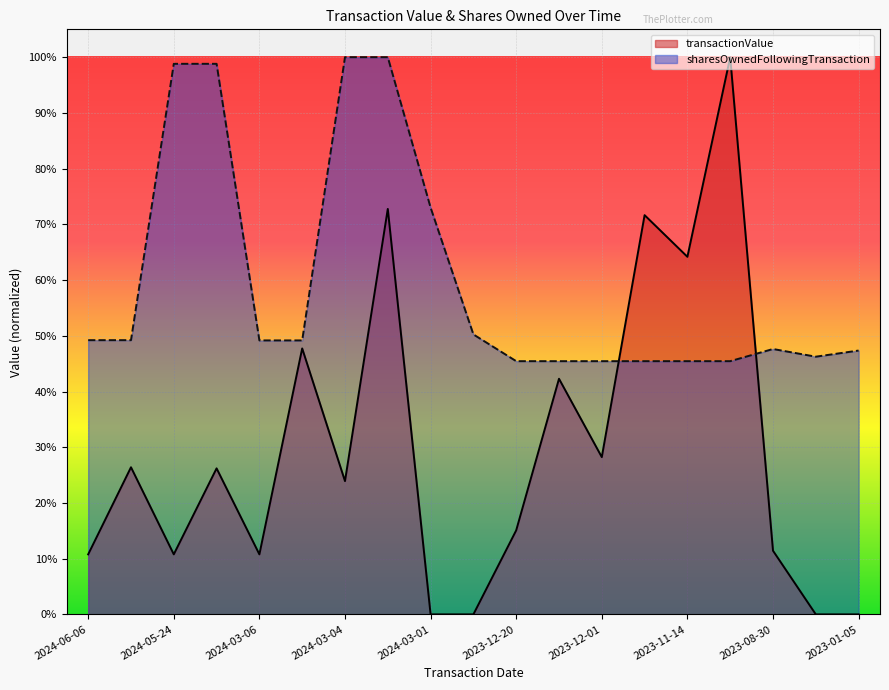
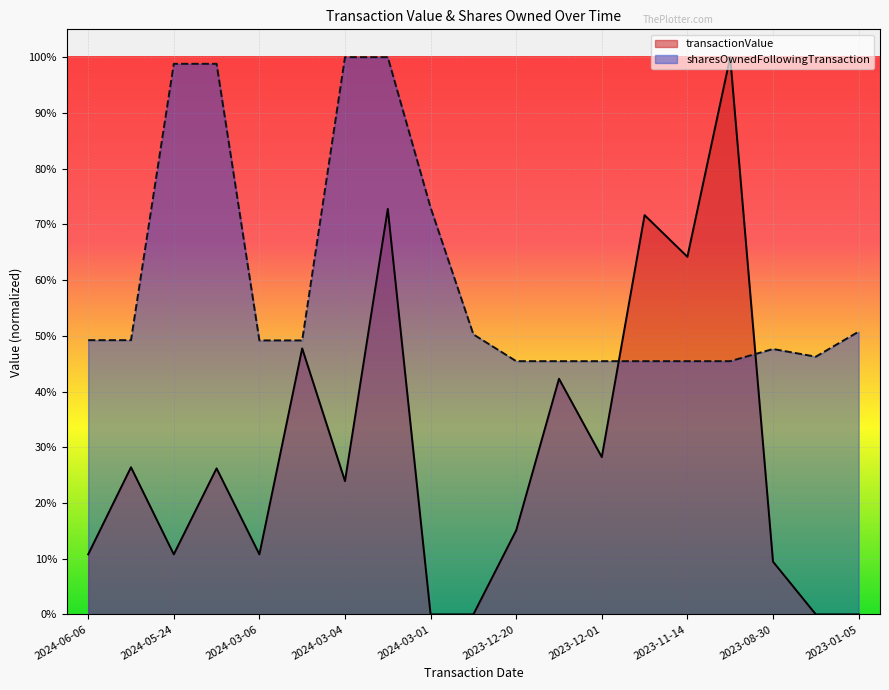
  {
    "transactionValue": {
      "2024-03-01": "0%",
-     "2023-08-30": "11%",
+     "2023-08-30": "9%",
      "2023-01-05": "0%"
    },
    "sharesOwnedFollowingTransaction": {
      "2024-03-01": "73%",
      "2023-08-30": "48%",
-     "2023-01-05": "47%"
+     "2023-01-05": "51%"
    }
  }
